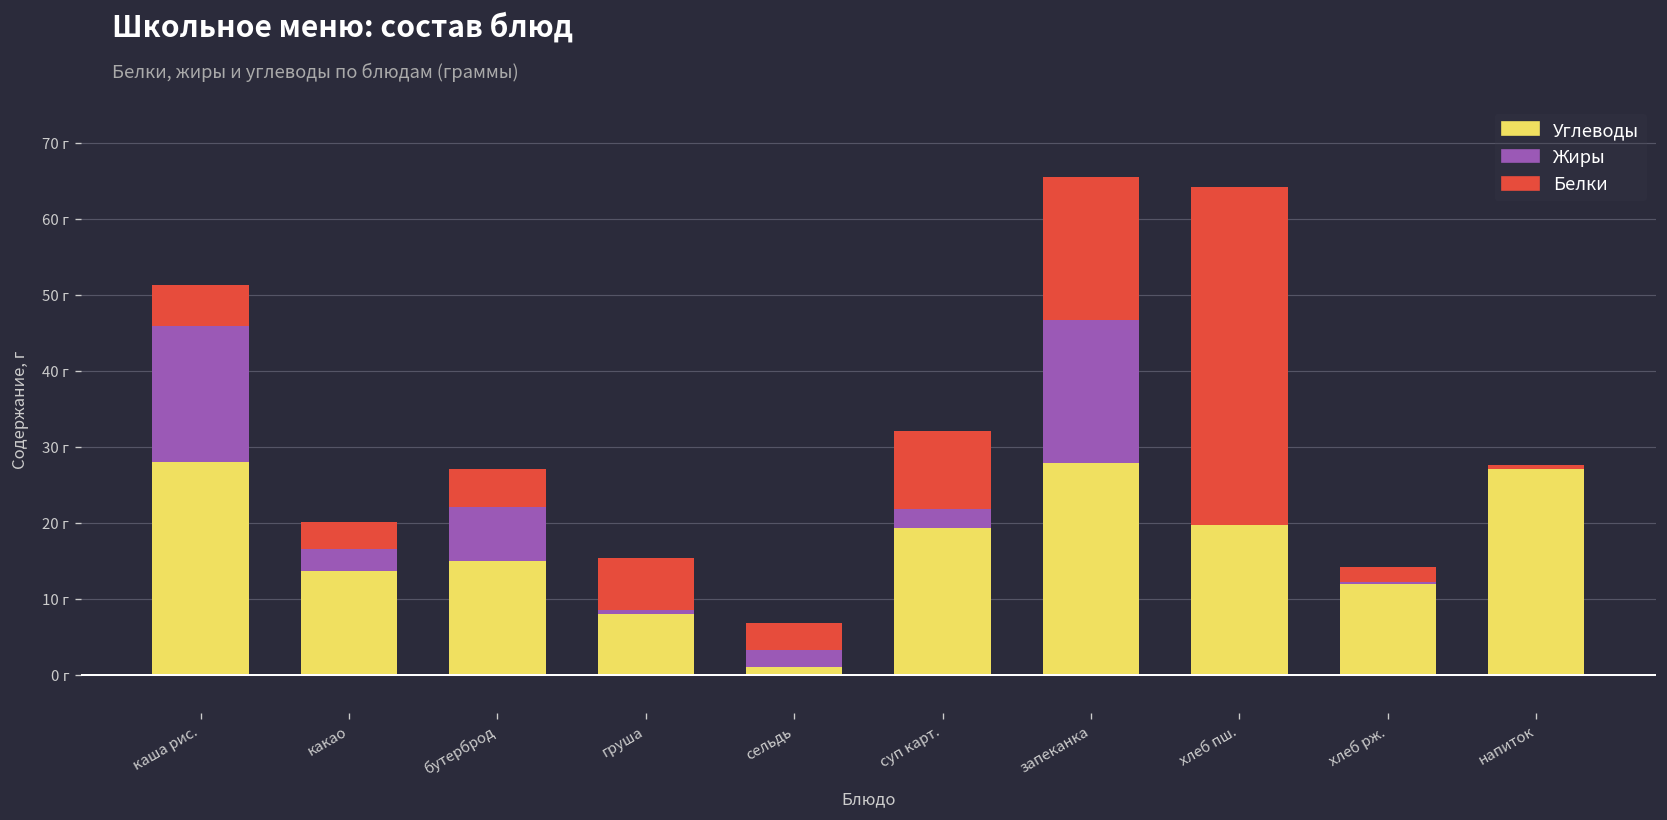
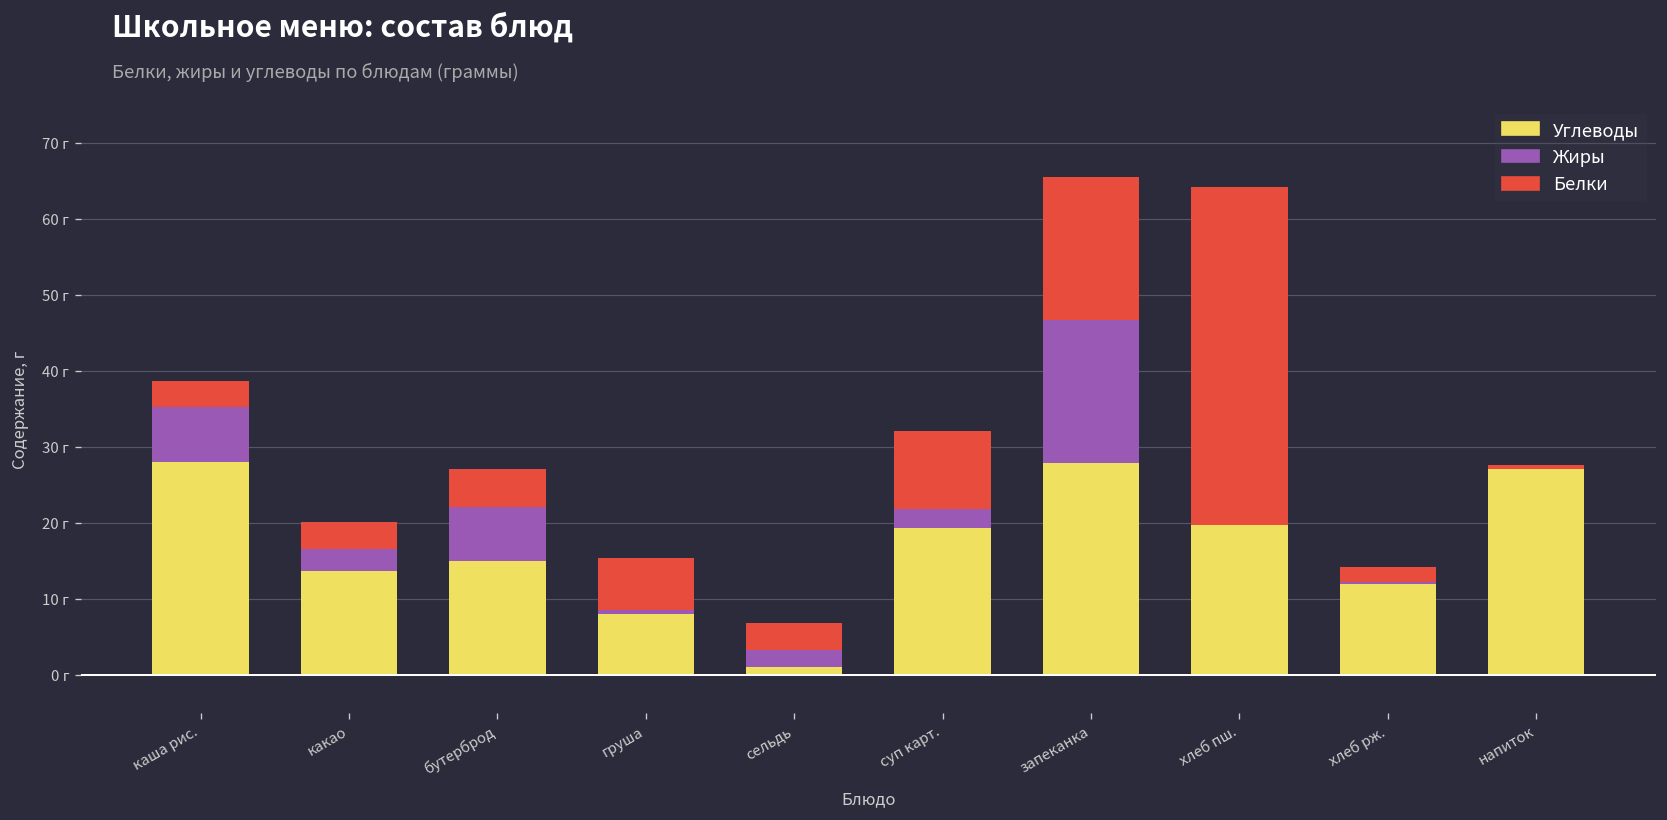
  {
    "Жиры": {
-     "каша рис.": "18 г",
+     "каша рис.": "7 г",
      "какао": "3 г",
      "бутерброд": "7 г",
      "груша": "1 г",
      "сельдь": "2 г",
      "суп карт.": "3 г",
      "запеканка": "19 г",
      "хлеб пш.": "0 г"
    },
    "Белки": {
-     "каша рис.": "5 г",
+     "каша рис.": "4 г",
      "какао": "4 г",
      "бутерброд": "5 г",
      "груша": "7 г",
      "сельдь": "4 г",
      "суп карт.": "10 г",
      "запеканка": "19 г",
      "хлеб пш.": "44 г",
      "хлеб рж.": "2 г",
      "напиток": "1 г"
    }
  }
